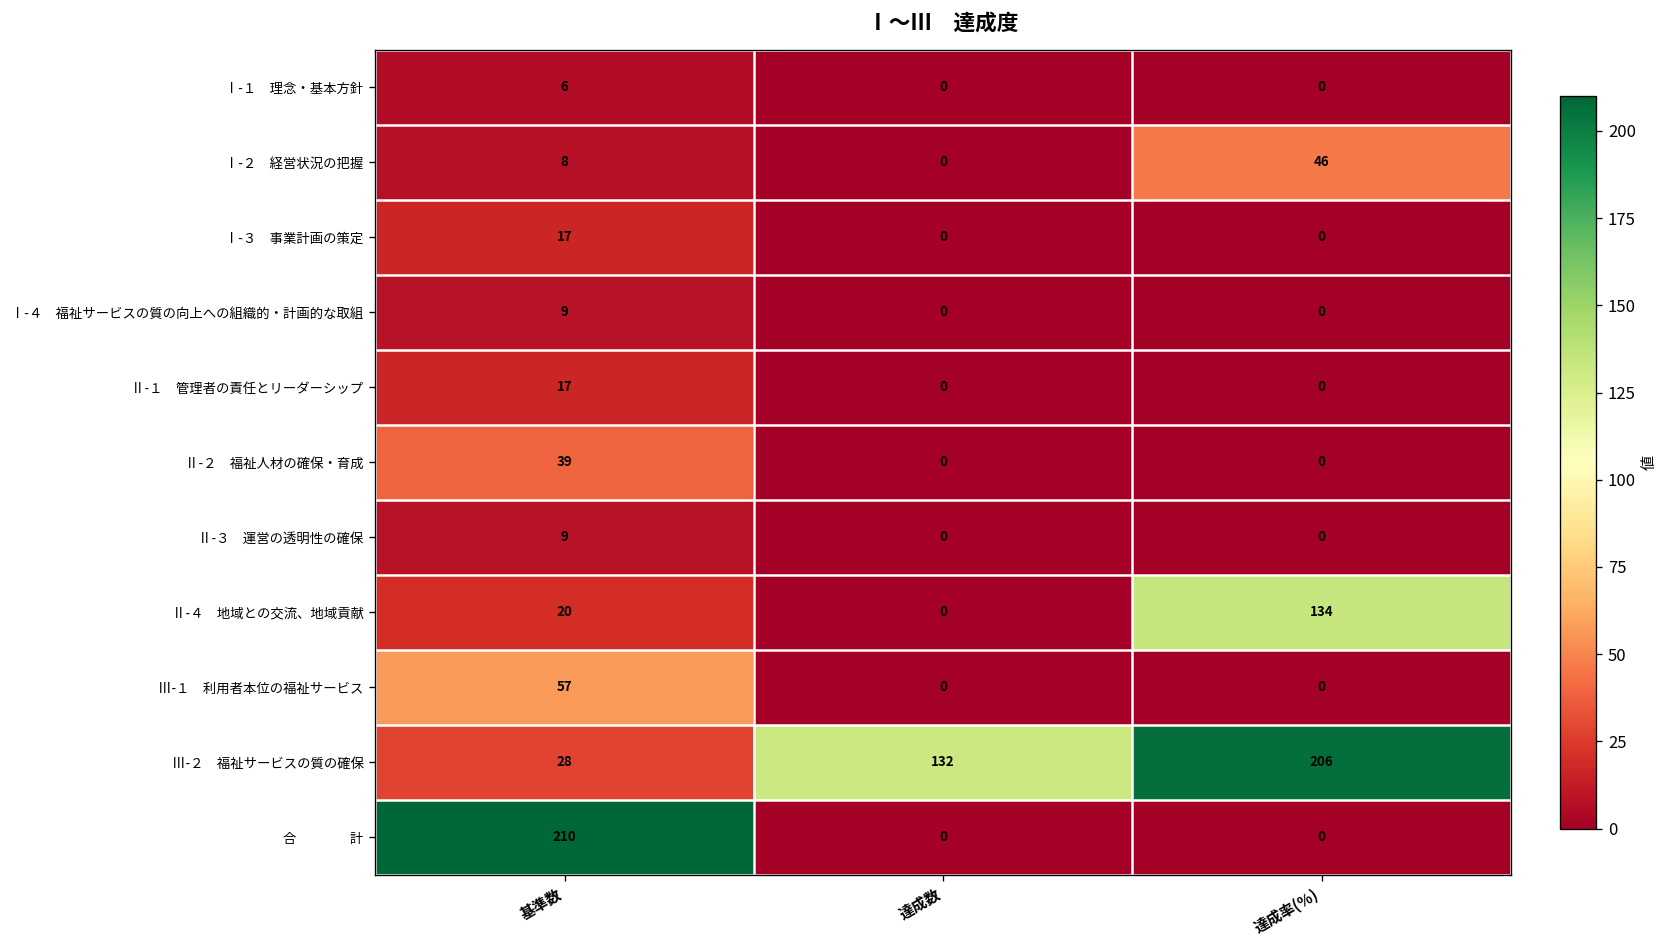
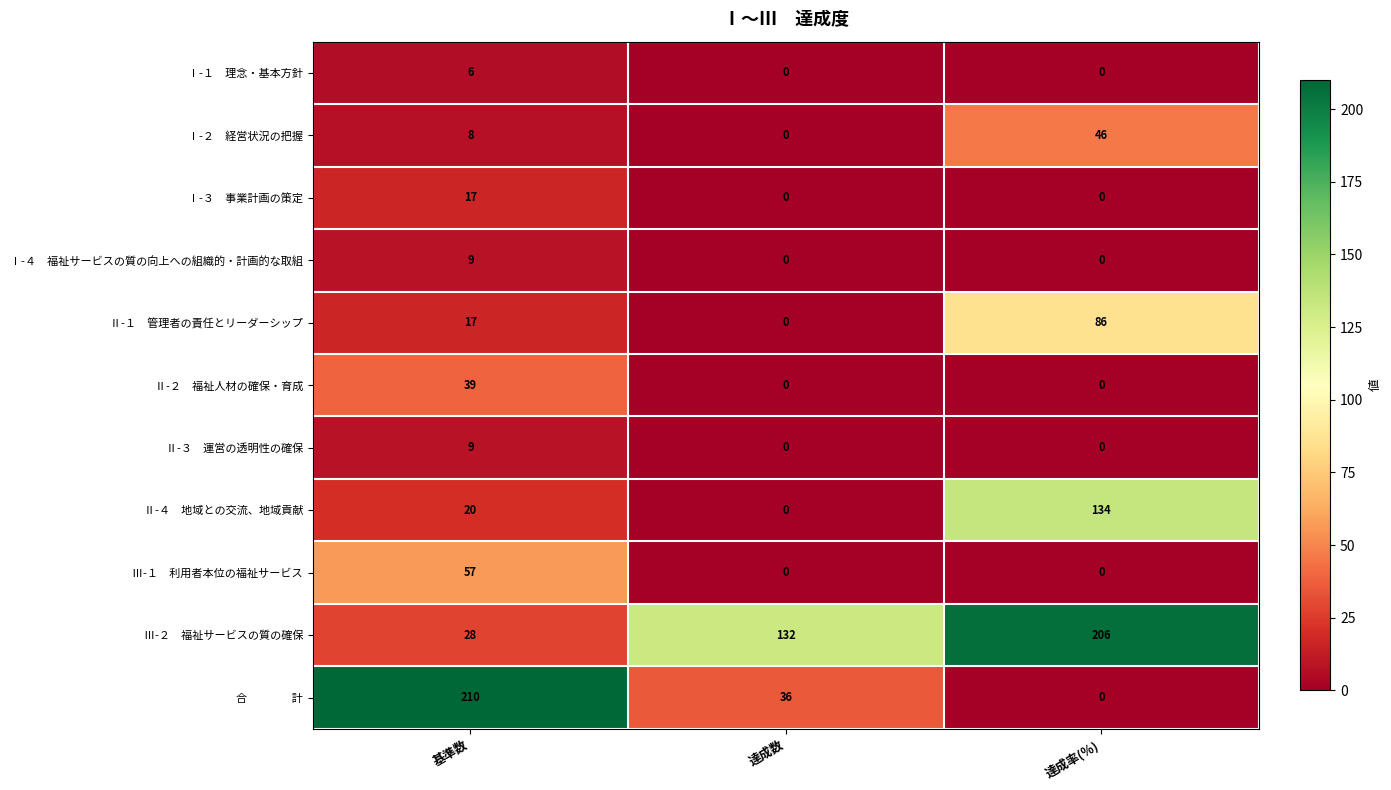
  {
    "Ⅰ-１ 理念・基本方針": {
      "基準数": 6,
      "達成数": 0,
      "達成率(％)": 0
    },
    "Ⅰ-２ 経営状況の把握": {
      "基準数": 8,
      "達成数": 0,
      "達成率(％)": 46
    },
    "Ⅰ-３ 事業計画の策定": {
      "基準数": 17,
      "達成数": 0,
      "達成率(％)": 0
    },
    "Ⅰ-４ 福祉サービスの質の向上への組織的・計画的な取組": {
      "基準数": 9,
      "達成数": 0,
      "達成率(％)": 0
    },
    "Ⅱ-１ 管理者の責任とリーダーシップ": {
      "基準数": 17,
      "達成数": 0,
-     "達成率(％)": 0
+     "達成率(％)": 86
    },
    "Ⅱ-２ 福祉人材の確保・育成": {
      "基準数": 39,
      "達成数": 0,
      "達成率(％)": 0
    },
    "Ⅱ-３ 運営の透明性の確保": {
      "基準数": 9,
      "達成数": 0,
      "達成率(％)": 0
    },
    "Ⅱ-４ 地域との交流、地域貢献": {
      "基準数": 20,
      "達成数": 0,
      "達成率(％)": 134
    },
    "Ⅲ-１ 利用者本位の福祉サービス": {
      "基準数": 57,
      "達成数": 0,
      "達成率(％)": 0
    },
    "Ⅲ-２ 福祉サービスの質の確保": {
      "基準数": 28,
      "達成数": 132,
      "達成率(％)": 206
    },
    "合 計": {
      "基準数": 210,
-     "達成数": 0,
+     "達成数": 36,
      "達成率(％)": 0
    }
  }
